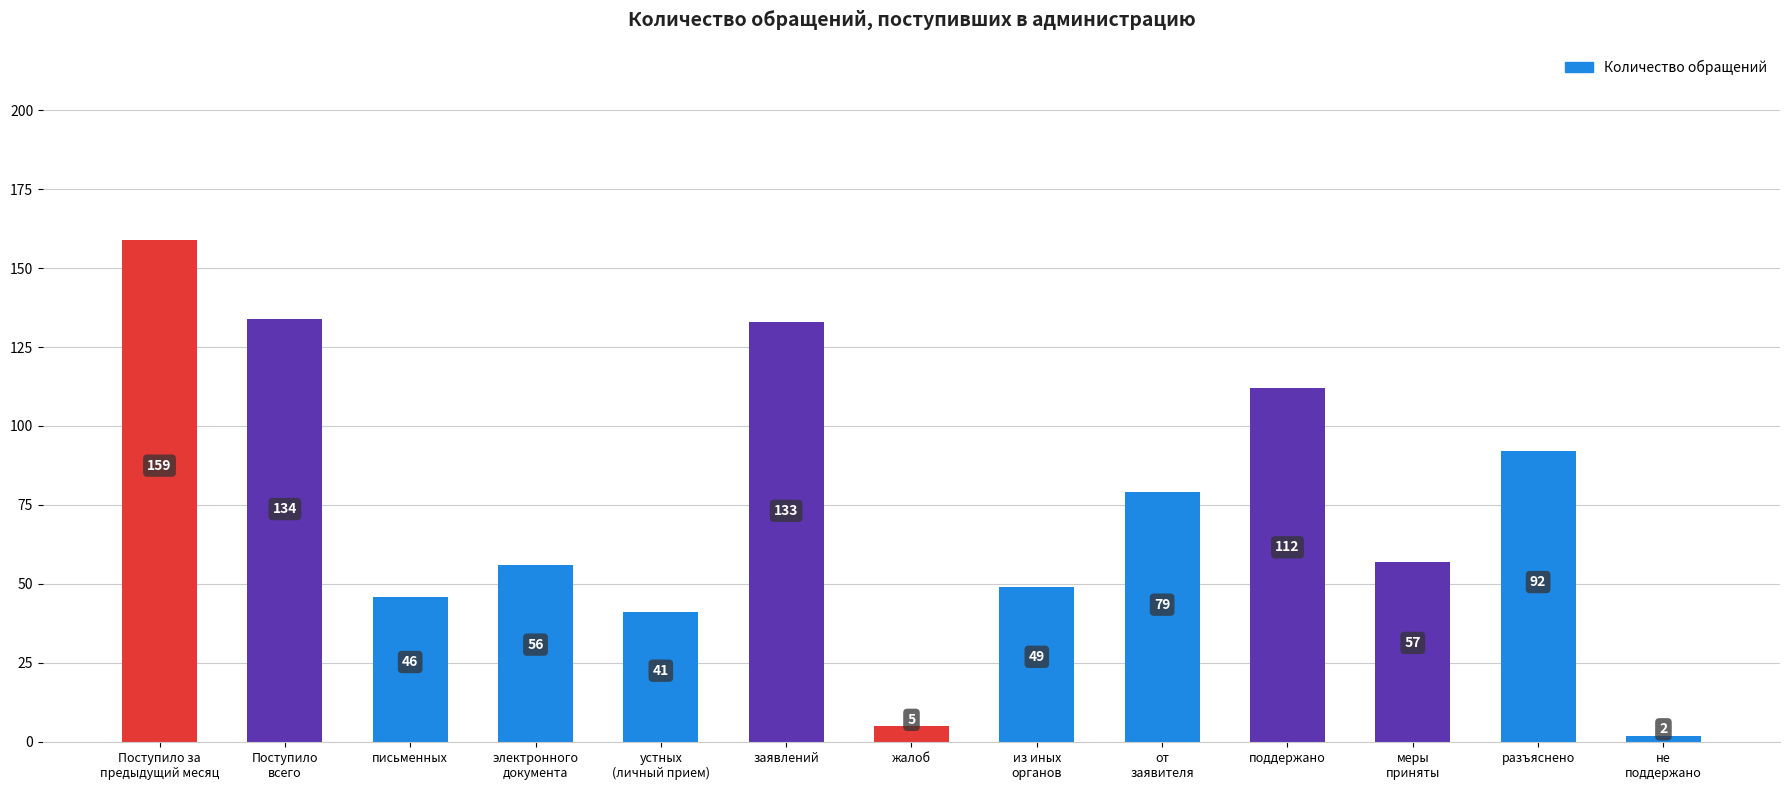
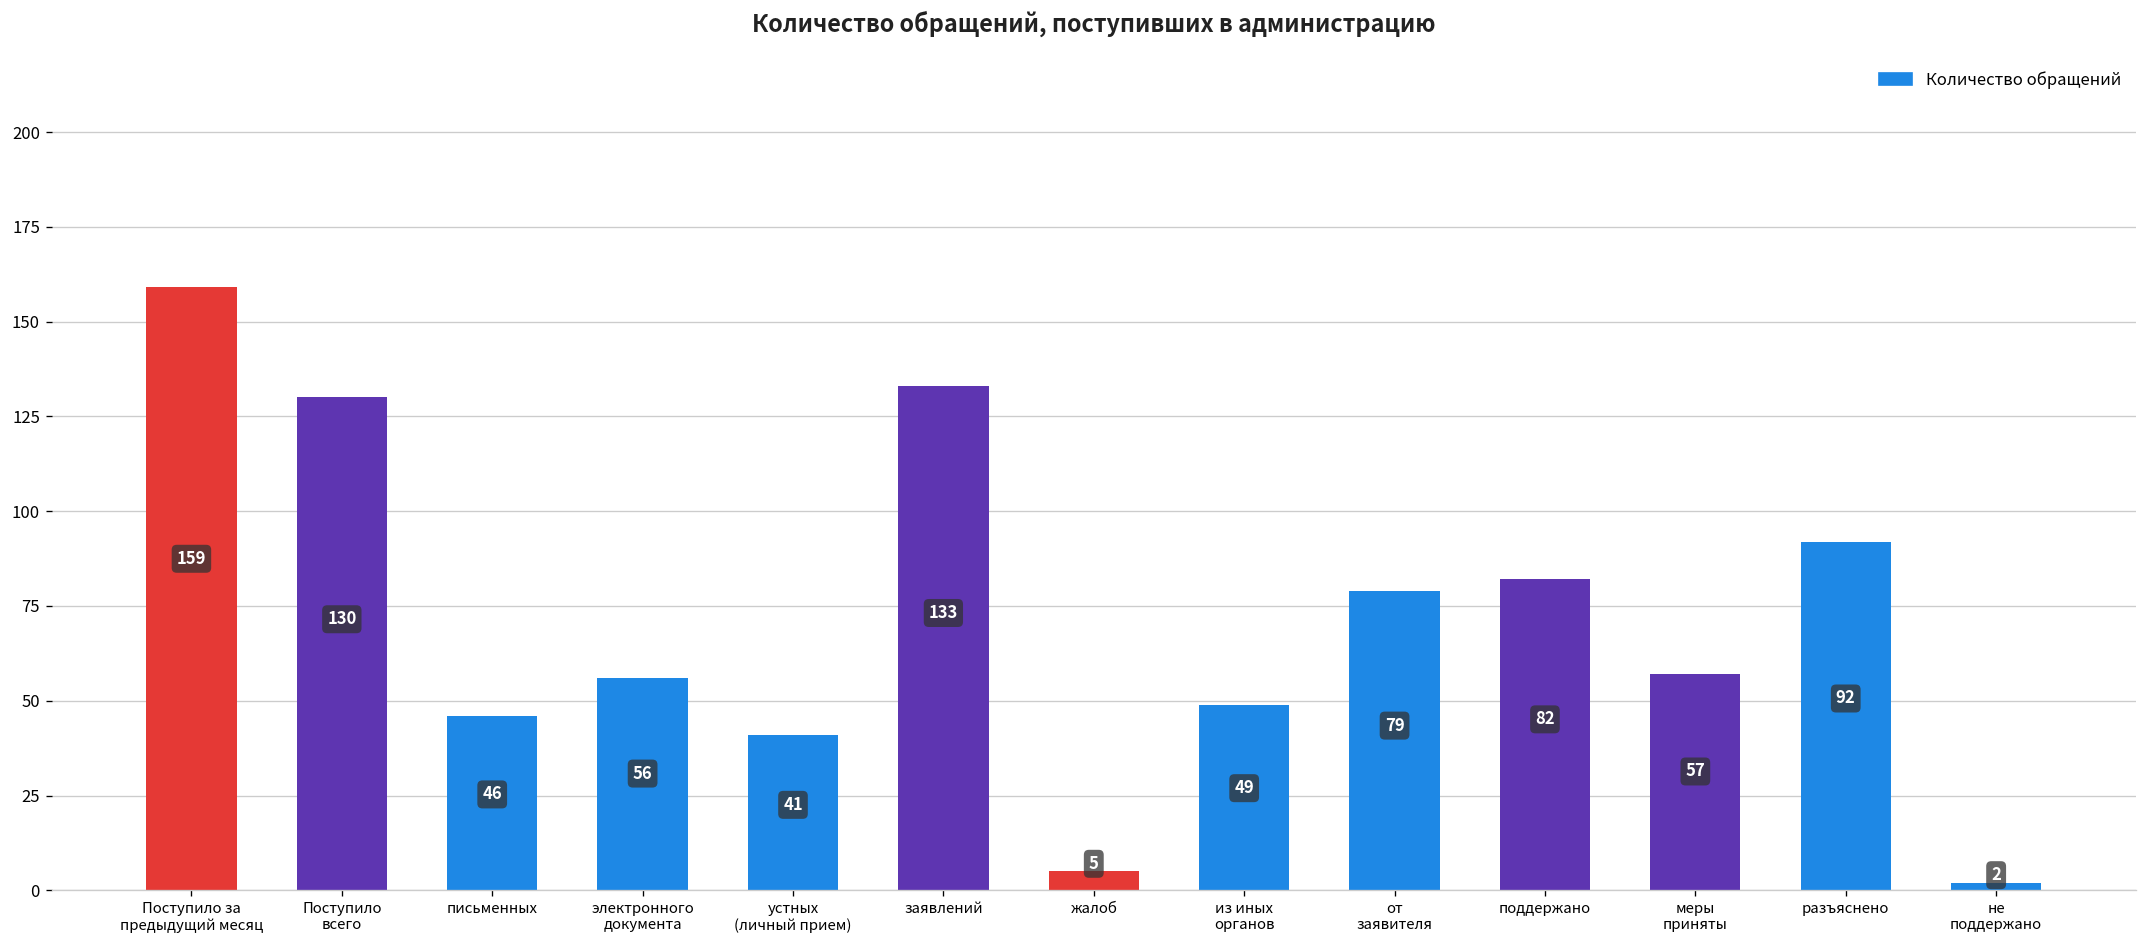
  {
-   "Поступило всего": 134,
-   "поддержано": 112
+   "Поступило всего": 130,
+   "поддержано": 82
  }
